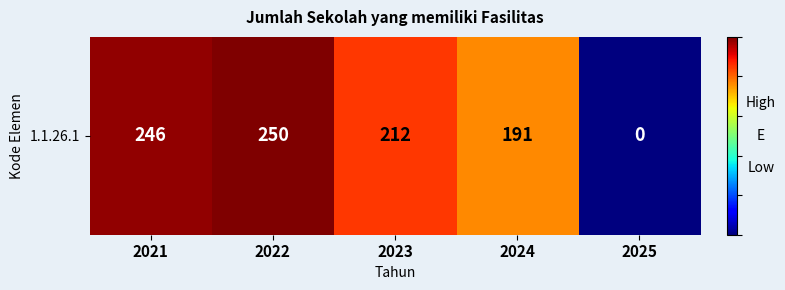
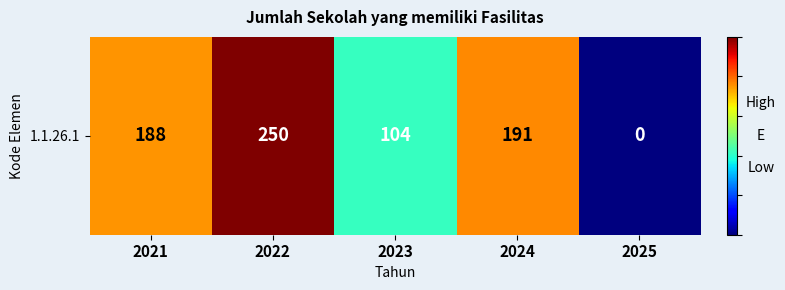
  {
    "1.1.26.1": {
-     "2021": 246,
+     "2021": 188,
      "2022": 250,
-     "2023": 212,
+     "2023": 104,
      "2024": 191,
      "2025": 0
    }
  }
